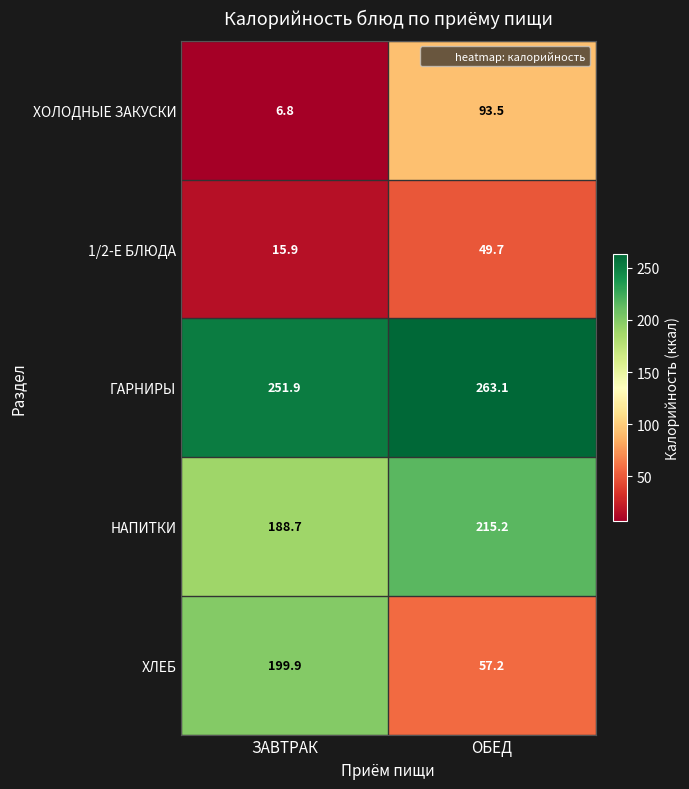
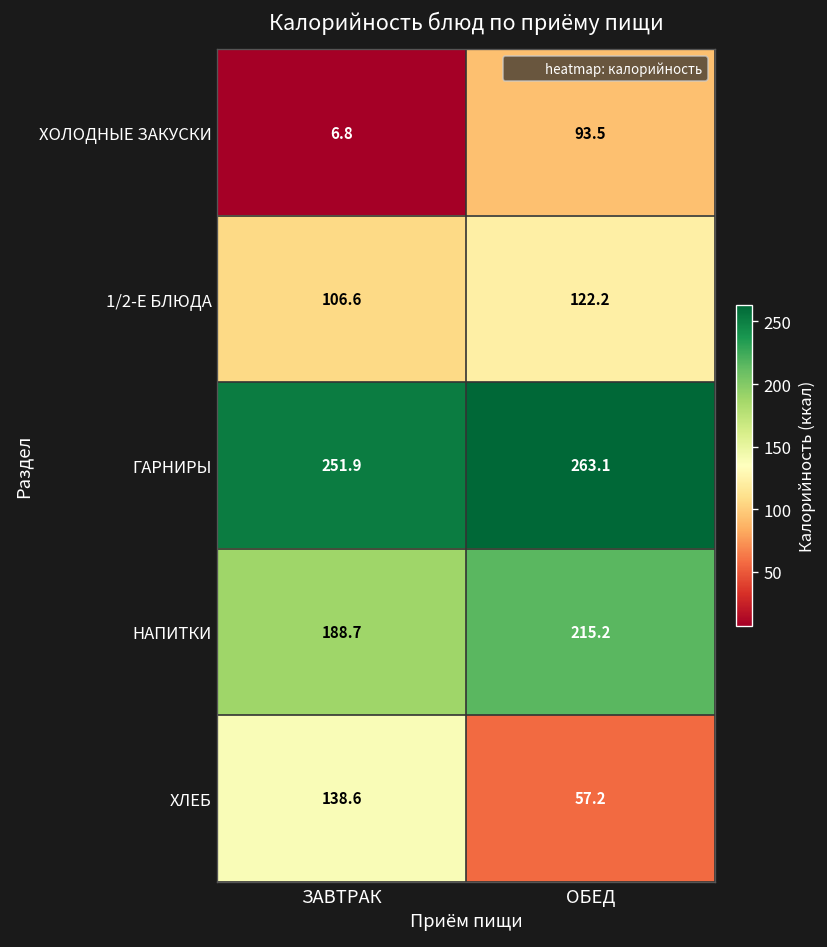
  {
    "ХОЛОДНЫЕ ЗАКУСКИ": {
      "ЗАВТРАК": 6.8,
      "ОБЕД": 93.5
    },
    "1/2-Е БЛЮДА": {
-     "ЗАВТРАК": 15.9,
-     "ОБЕД": 49.7
+     "ЗАВТРАК": 106.6,
+     "ОБЕД": 122.2
    },
    "ГАРНИРЫ": {
      "ЗАВТРАК": 251.9,
      "ОБЕД": 263.1
    },
    "НАПИТКИ": {
      "ЗАВТРАК": 188.7,
      "ОБЕД": 215.2
    },
    "ХЛЕБ": {
-     "ЗАВТРАК": 199.9,
+     "ЗАВТРАК": 138.6,
      "ОБЕД": 57.2
    }
  }
